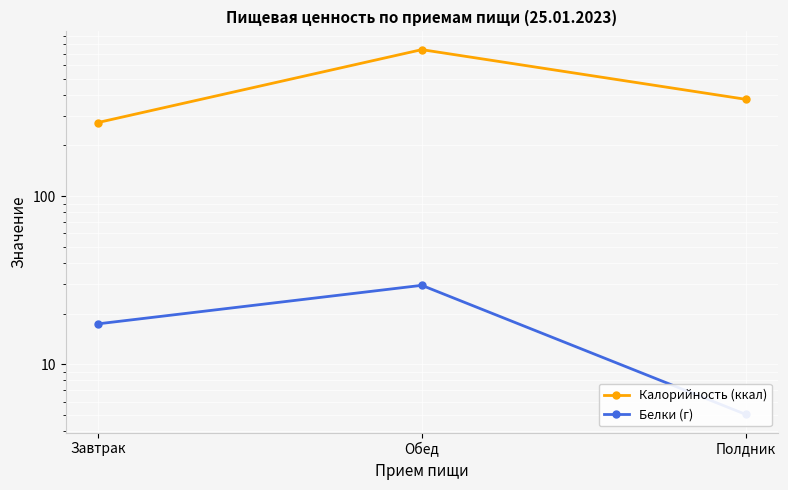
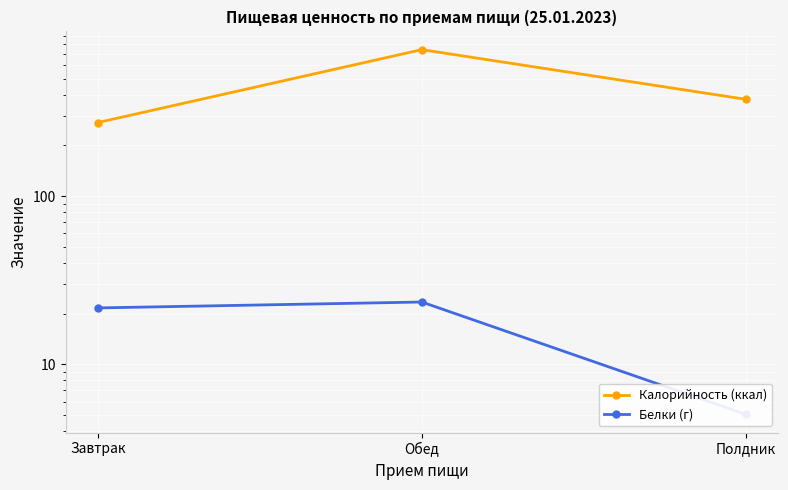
  {
    "Калорийность (ккал)": {
      "Завтрак": 270,
      "Обед": 700,
      "Полдник": 380
    },
    "Белки (г)": {
-     "Завтрак": 17,
-     "Обед": 29
+     "Завтрак": 22,
+     "Обед": 23
    }
  }
